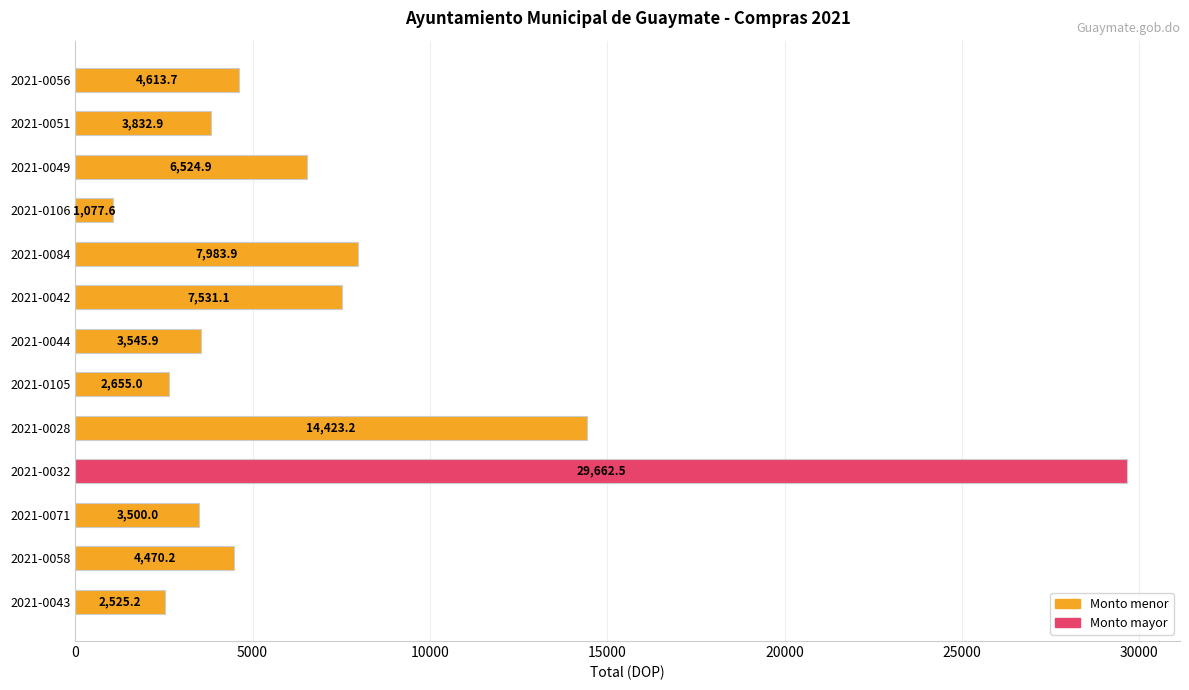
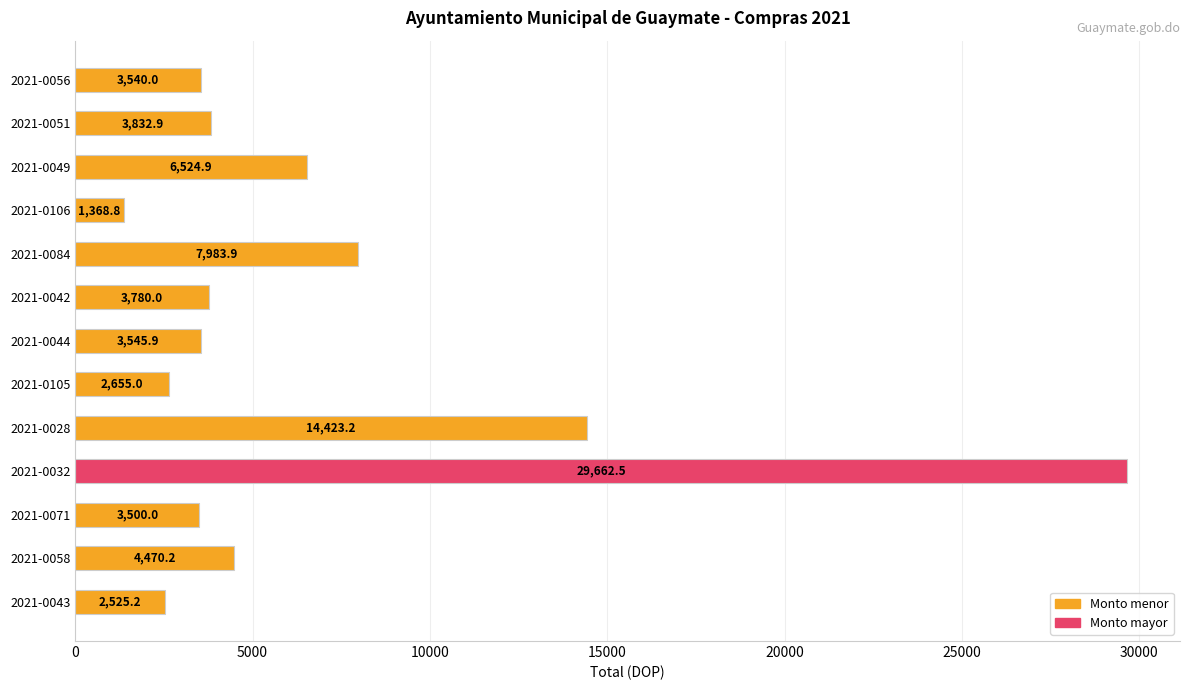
  {
-   "2021-0056": "4,613.7",
+   "2021-0056": "3,540.0",
    "2021-0051": "3,832.9",
    "2021-0049": "6,524.9",
-   "2021-0106": "1,077.6",
+   "2021-0106": "1,368.8",
    "2021-0084": "7,983.9",
-   "2021-0042": "7,531.1",
+   "2021-0042": "3,780.0",
    "2021-0044": "3,545.9",
    "2021-0105": "2,655.0",
    "2021-0028": "14,423.2",
    "2021-0032": "29,662.5",
    "2021-0071": "3,500.0",
    "2021-0058": "4,470.2",
    "2021-0043": "2,525.2"
  }
